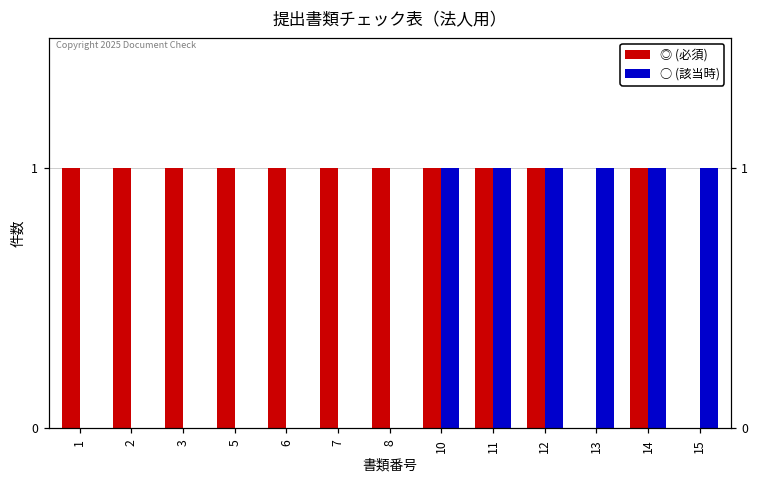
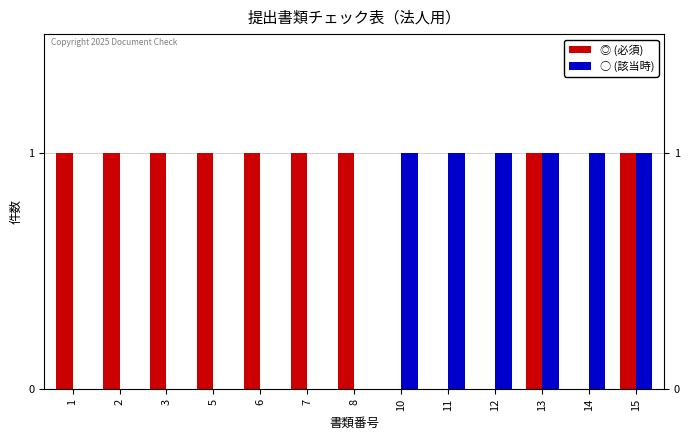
  {
    "◎ (必須)": {
      "1": 1,
      "2": 1,
      "3": 1,
      "5": 1,
      "6": 1,
      "7": 1,
      "8": 1,
-     "10": 1,
-     "11": 1,
-     "12": 1,
-     "13": 0,
-     "14": 1,
-     "15": 0
+     "10": 0,
+     "11": 0,
+     "12": 0,
+     "13": 1,
+     "14": 0,
+     "15": 1
    },
    "○ (該当時)": {
      "1": 0,
      "2": 0,
      "3": 0,
      "5": 0,
      "6": 0,
      "7": 0,
      "8": 0,
      "10": 1,
      "11": 1,
      "12": 1,
      "13": 1,
      "14": 1,
      "15": 1
    }
  }
